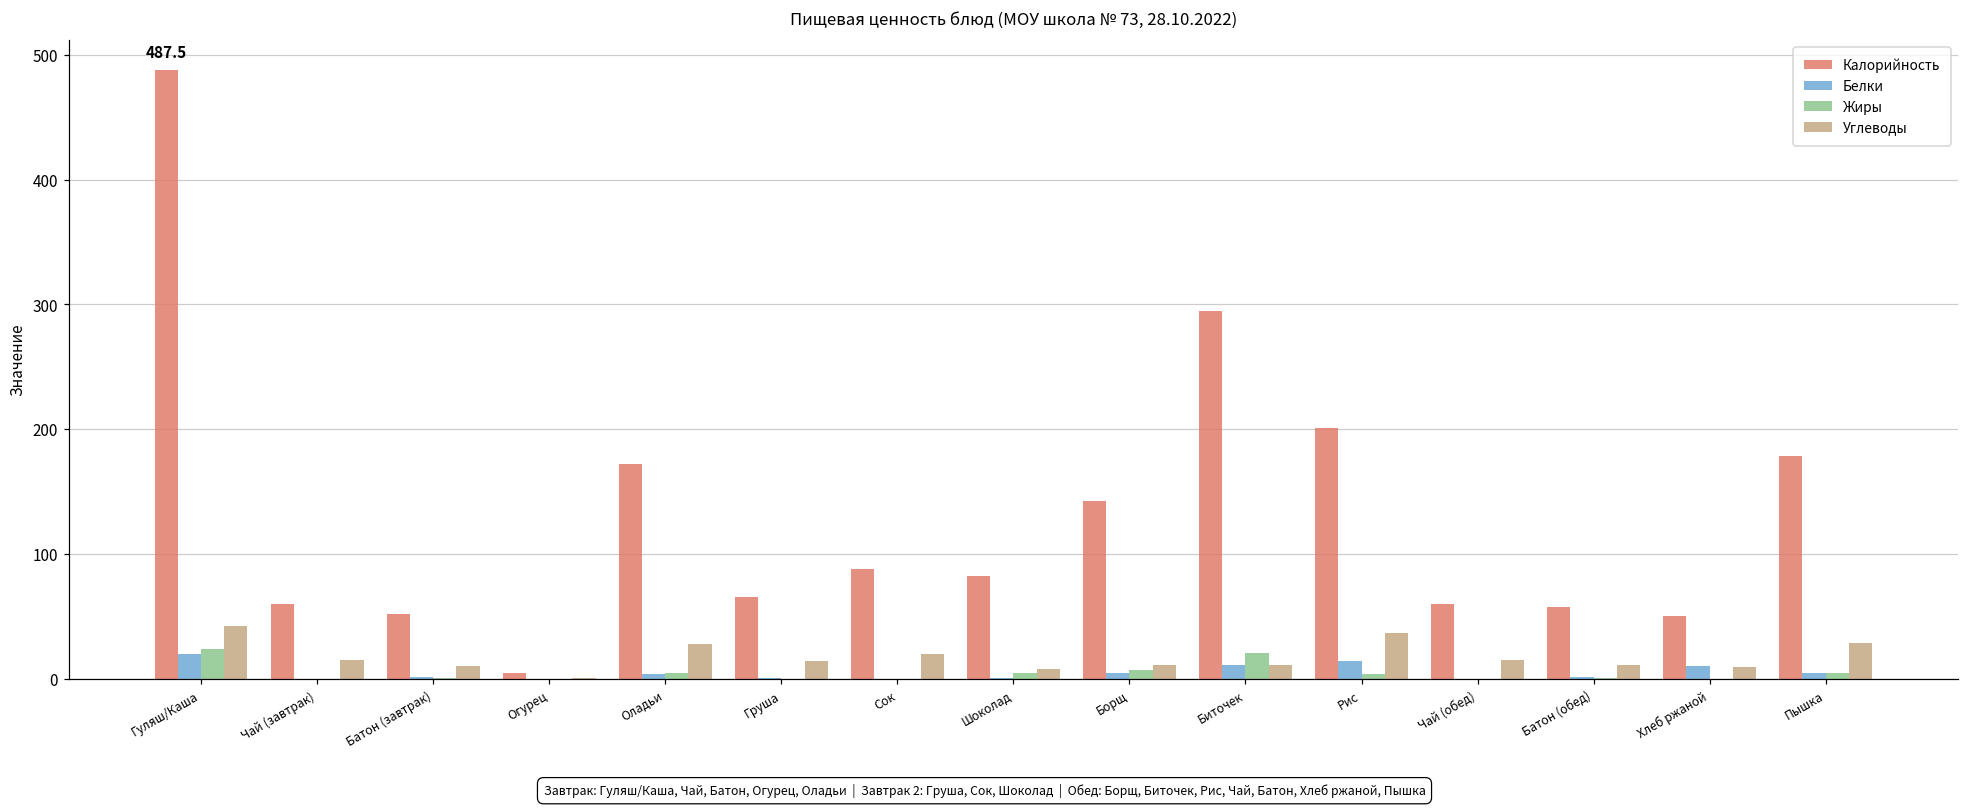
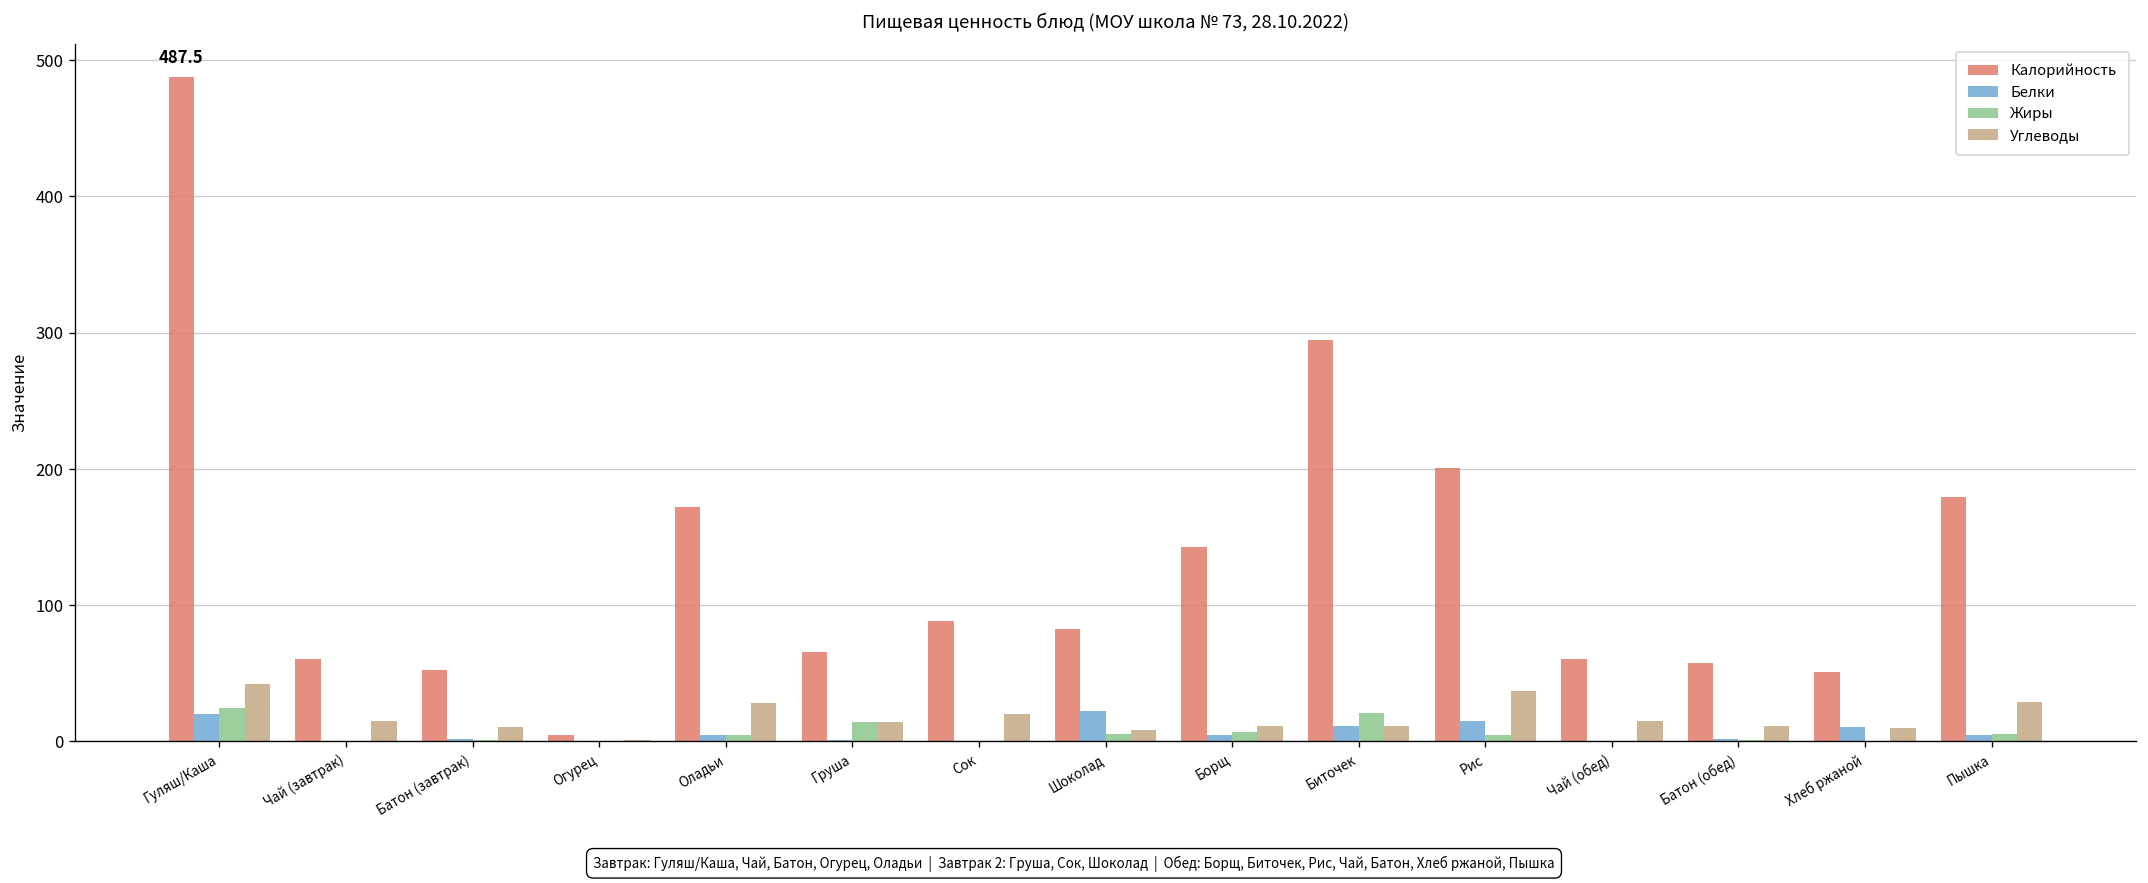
  {
    "Белки": {
      "Гуляш/Каша": 20,
      "Оладьи": 4,
      "Сок": 0,
-     "Шоколад": 1,
+     "Шоколад": 22,
      "Борщ": 5,
      "Биточек": 12,
      "Рис": 15,
      "Хлеб ржаной": 11,
      "Пышка": 5
    },
    "Жиры": {
      "Гуляш/Каша": 24,
      "Чай (завтрак)": 0,
      "Огурец": 0,
      "Оладьи": 5,
-     "Груша": 0,
+     "Груша": 14,
      "Сок": 0,
      "Шоколад": 5,
      "Борщ": 7,
      "Биточек": 21,
      "Рис": 4,
      "Чай (обед)": 0,
      "Пышка": 5
    }
  }
